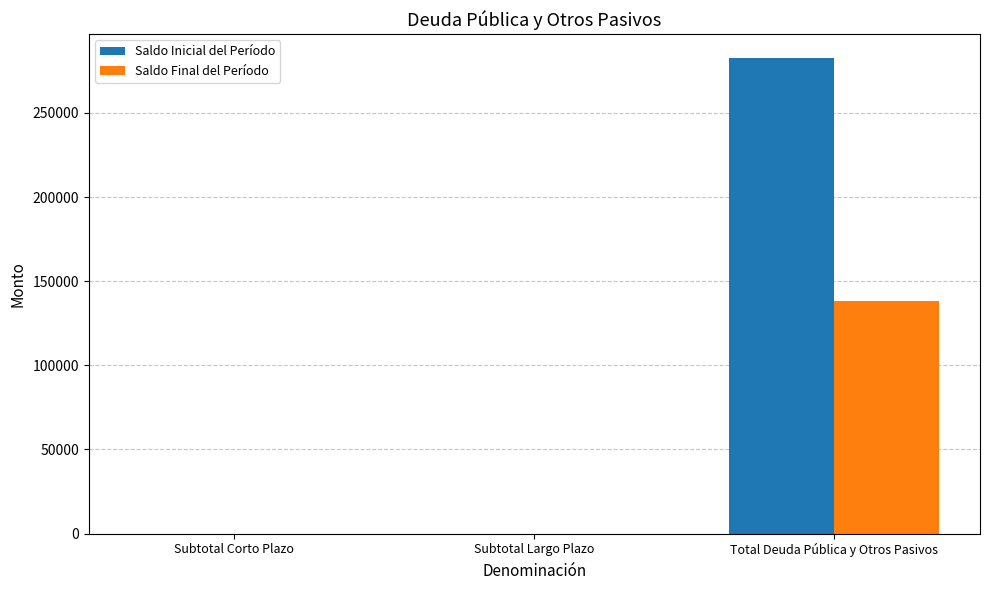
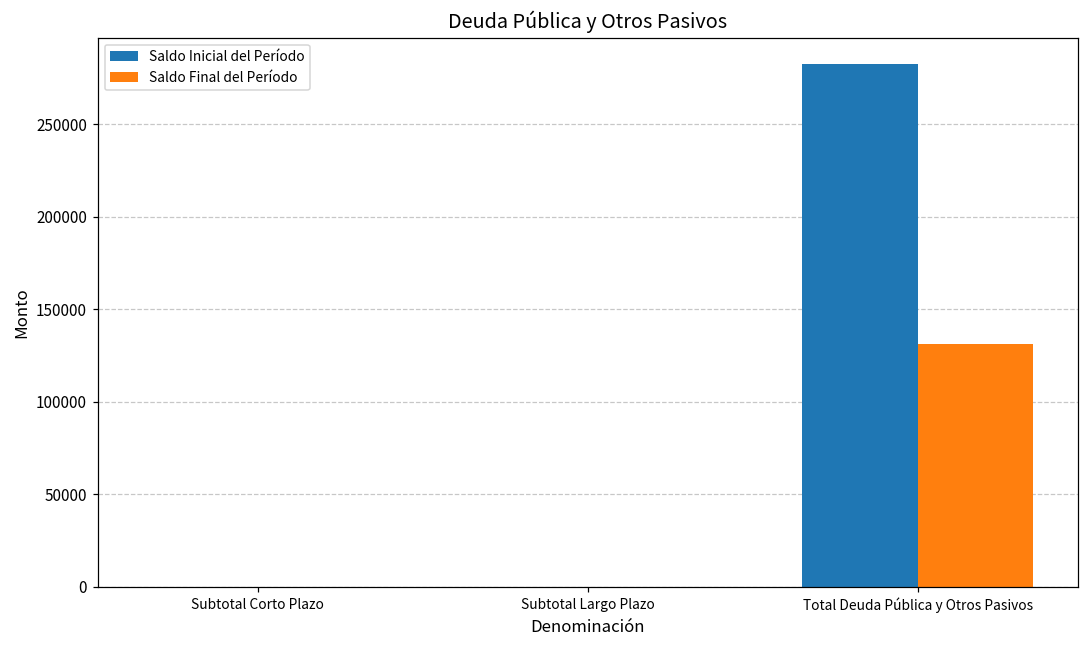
  {
    "Saldo Inicial del Período": {
      "Subtotal Corto Plazo": 0,
      "Subtotal Largo Plazo": 0,
      "Total Deuda Pública y Otros Pasivos": 283000
    },
    "Saldo Final del Período": {
      "Subtotal Corto Plazo": 0,
      "Subtotal Largo Plazo": 0,
-     "Total Deuda Pública y Otros Pasivos": 138000
+     "Total Deuda Pública y Otros Pasivos": 131000
    }
  }
